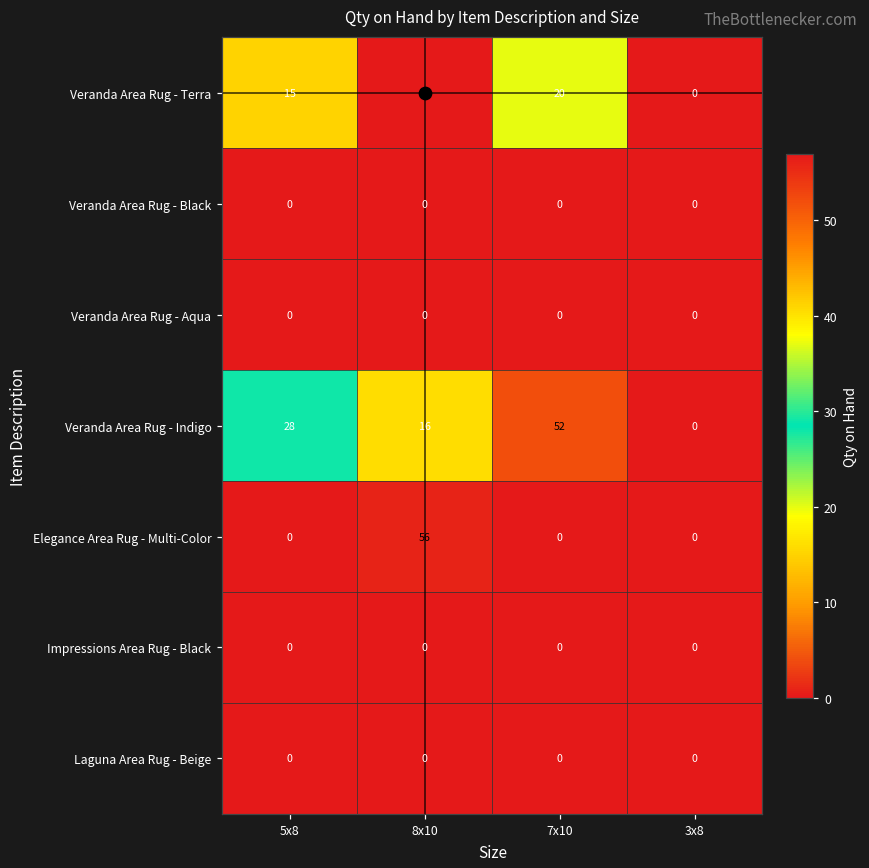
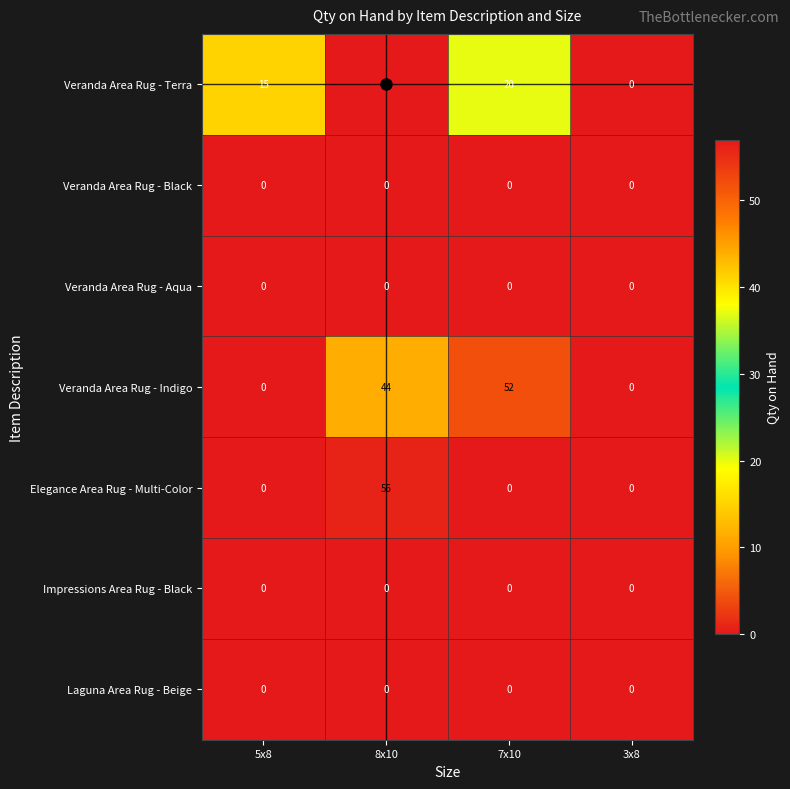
  {
    "Veranda Area Rug - Terra": {
      "5x8": 15,
      "7x10": 20,
      "3x8": 0
    },
    "Veranda Area Rug - Black": {
      "5x8": 0,
      "8x10": 0,
      "7x10": 0,
      "3x8": 0
    },
    "Veranda Area Rug - Aqua": {
      "5x8": 0,
      "8x10": 0,
      "7x10": 0,
      "3x8": 0
    },
    "Veranda Area Rug - Indigo": {
-     "5x8": 28,
-     "8x10": 16,
+     "5x8": 0,
+     "8x10": 44,
      "7x10": 52,
      "3x8": 0
    },
    "Elegance Area Rug - Multi-Color": {
      "5x8": 0,
      "8x10": 56,
      "7x10": 0,
      "3x8": 0
    },
    "Impressions Area Rug - Black": {
      "5x8": 0,
      "8x10": 0,
      "7x10": 0,
      "3x8": 0
    },
    "Laguna Area Rug - Beige": {
      "5x8": 0,
      "8x10": 0,
      "7x10": 0,
      "3x8": 0
    }
  }
